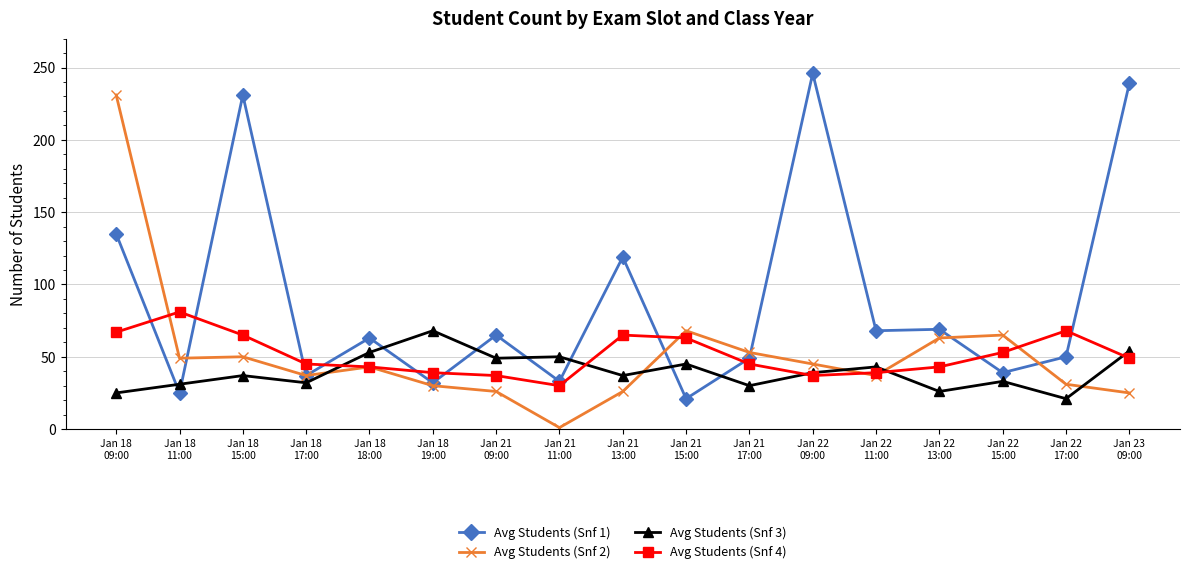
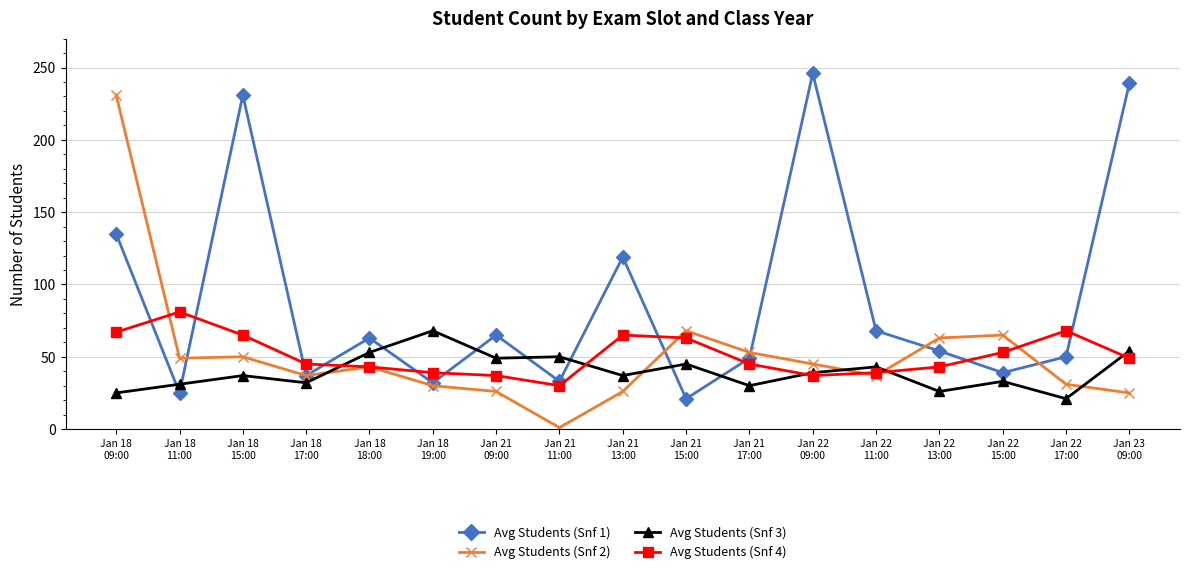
  {
    "Avg Students (Snf 1)": {
      "Jan 18 09:00": 135,
      "Jan 18 11:00": 25,
      "Jan 18 15:00": 231,
      "Jan 18 18:00": 63,
      "Jan 18 19:00": 32,
      "Jan 21 09:00": 65,
      "Jan 21 11:00": 33,
      "Jan 21 13:00": 119,
      "Jan 21 15:00": 21,
      "Jan 21 17:00": 49,
      "Jan 22 09:00": 246,
      "Jan 22 11:00": 68,
-     "Jan 22 13:00": 69,
+     "Jan 22 13:00": 54,
      "Jan 22 15:00": 39,
      "Jan 22 17:00": 50,
      "Jan 23 09:00": 239
    },
    "Avg Students (Snf 2)": {
      "Jan 18 09:00": 231,
      "Jan 18 11:00": 49,
      "Jan 18 15:00": 50,
      "Jan 18 19:00": 30,
      "Jan 21 09:00": 26,
      "Jan 21 11:00": 1,
      "Jan 21 13:00": 26,
      "Jan 21 15:00": 68,
      "Jan 21 17:00": 53,
      "Jan 22 09:00": 45,
      "Jan 22 11:00": 37,
      "Jan 22 13:00": 63,
      "Jan 22 15:00": 65,
      "Jan 22 17:00": 31,
      "Jan 23 09:00": 25
    },
    "Avg Students (Snf 3)": {
      "Jan 18 09:00": 25,
      "Jan 18 11:00": 31,
      "Jan 18 15:00": 37,
      "Jan 18 17:00": 32,
      "Jan 18 18:00": 53,
      "Jan 18 19:00": 68,
      "Jan 21 09:00": 49,
      "Jan 21 11:00": 50,
      "Jan 21 13:00": 37,
      "Jan 21 15:00": 45,
      "Jan 21 17:00": 30,
      "Jan 22 09:00": 39,
      "Jan 22 11:00": 43,
      "Jan 22 13:00": 26,
      "Jan 22 15:00": 33,
      "Jan 22 17:00": 21,
      "Jan 23 09:00": 54
    },
    "Avg Students (Snf 4)": {
      "Jan 18 09:00": 67,
      "Jan 18 11:00": 81,
      "Jan 18 15:00": 65,
      "Jan 18 17:00": 45,
      "Jan 18 19:00": 39,
      "Jan 21 09:00": 37,
      "Jan 21 11:00": 30,
      "Jan 21 13:00": 65,
      "Jan 21 15:00": 63,
      "Jan 21 17:00": 45,
      "Jan 22 09:00": 37,
      "Jan 22 11:00": 39,
      "Jan 22 13:00": 43,
      "Jan 22 15:00": 53,
      "Jan 22 17:00": 68,
      "Jan 23 09:00": 49
    }
  }
